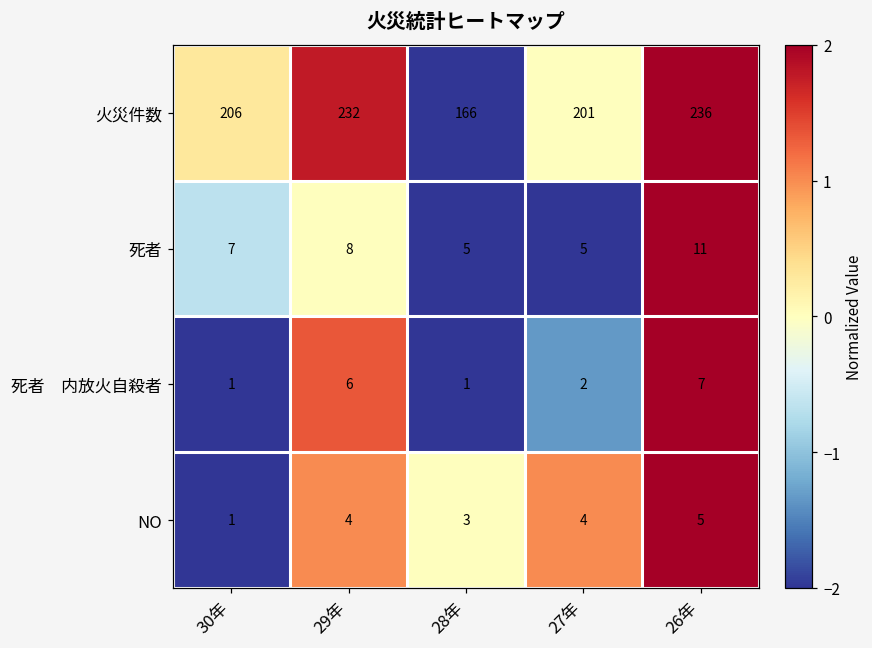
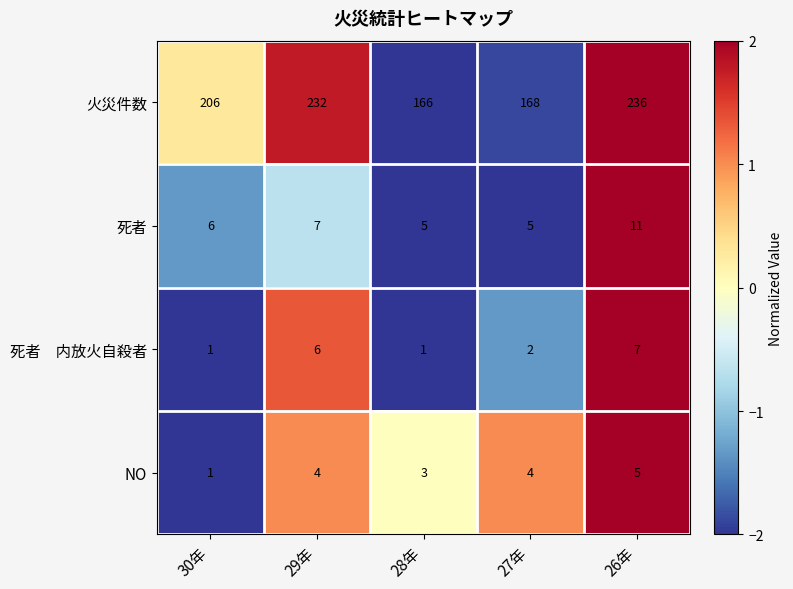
  {
    "火災件数": {
      "30年": 206,
      "29年": 232,
      "28年": 166,
-     "27年": 201,
+     "27年": 168,
      "26年": 236
    },
    "死者": {
-     "30年": 7,
-     "29年": 8,
+     "30年": 6,
+     "29年": 7,
      "28年": 5,
      "27年": 5,
      "26年": 11
    },
    "死者 内放火自殺者": {
      "30年": 1,
      "29年": 6,
      "28年": 1,
      "27年": 2,
      "26年": 7
    },
    "NO": {
      "30年": 1,
      "29年": 4,
      "28年": 3,
      "27年": 4,
      "26年": 5
    }
  }
